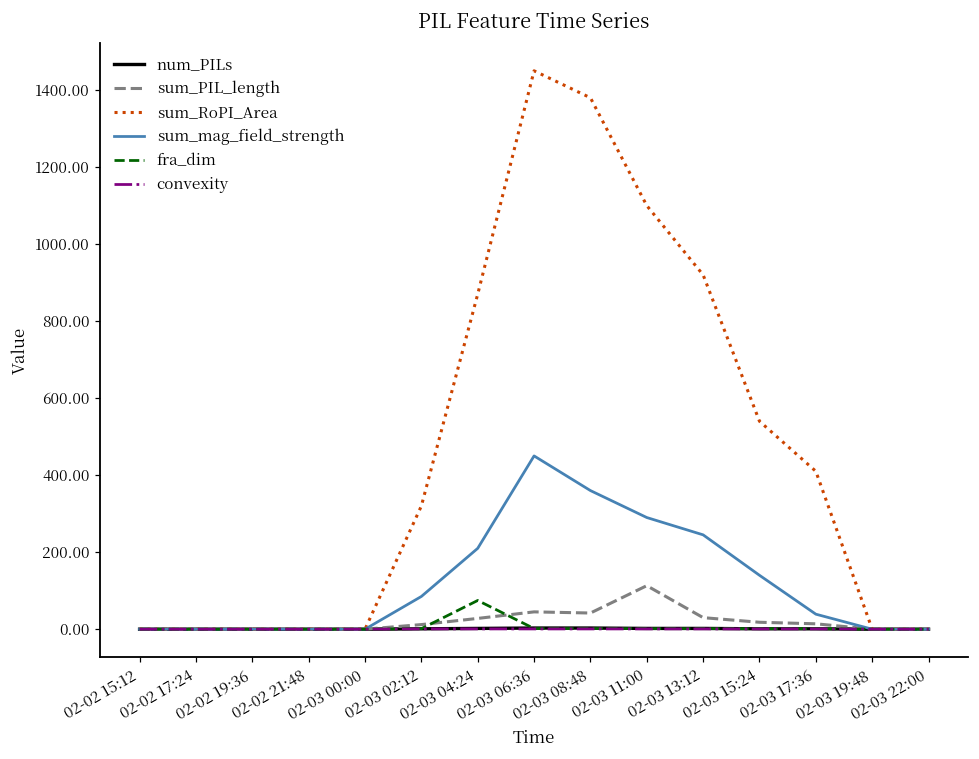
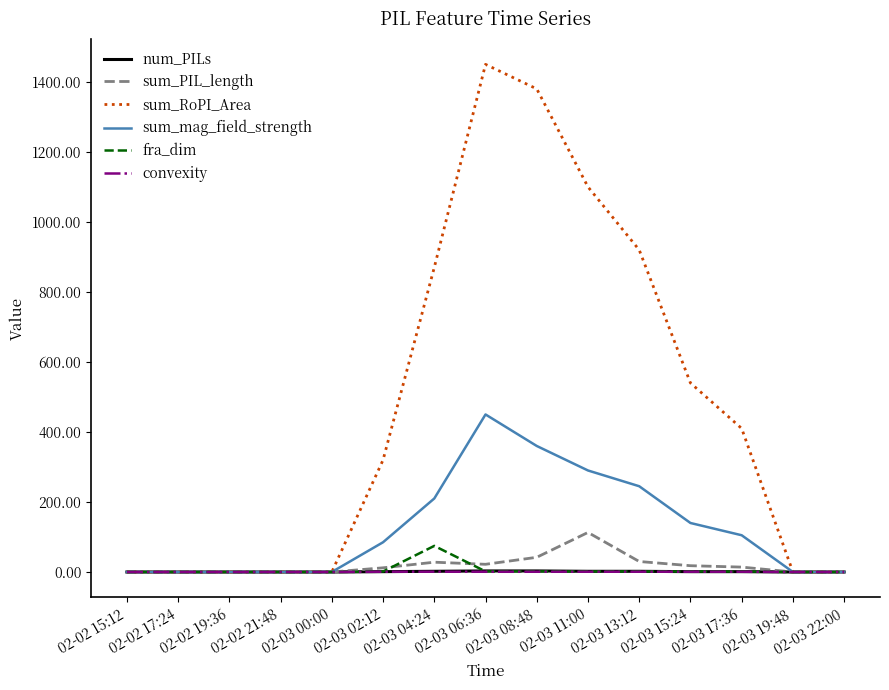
  {
    "sum_PIL_length": {
      "02-03 02:12": 10,
      "02-03 04:24": 30,
-     "02-03 06:36": 50,
+     "02-03 06:36": 20,
      "02-03 08:48": 40,
      "02-03 11:00": 110,
      "02-03 13:12": 30,
      "02-03 15:24": 20,
      "02-03 17:36": 10
    },
    "sum_RoPI_Area": {
      "02-03 02:12": 320,
      "02-03 04:24": 870,
      "02-03 06:36": 1450,
      "02-03 08:48": 1380,
      "02-03 11:00": 1100,
      "02-03 13:12": 920,
      "02-03 15:24": 540,
      "02-03 17:36": 410
    },
    "sum_mag_field_strength": {
      "02-03 02:12": 90,
      "02-03 04:24": 210,
      "02-03 06:36": 450,
      "02-03 08:48": 360,
      "02-03 11:00": 290,
      "02-03 13:12": 250,
      "02-03 15:24": 140,
-     "02-03 17:36": 40
+     "02-03 17:36": 110
    },
    "fra_dim": {
      "02-03 04:24": 70
    }
  }
